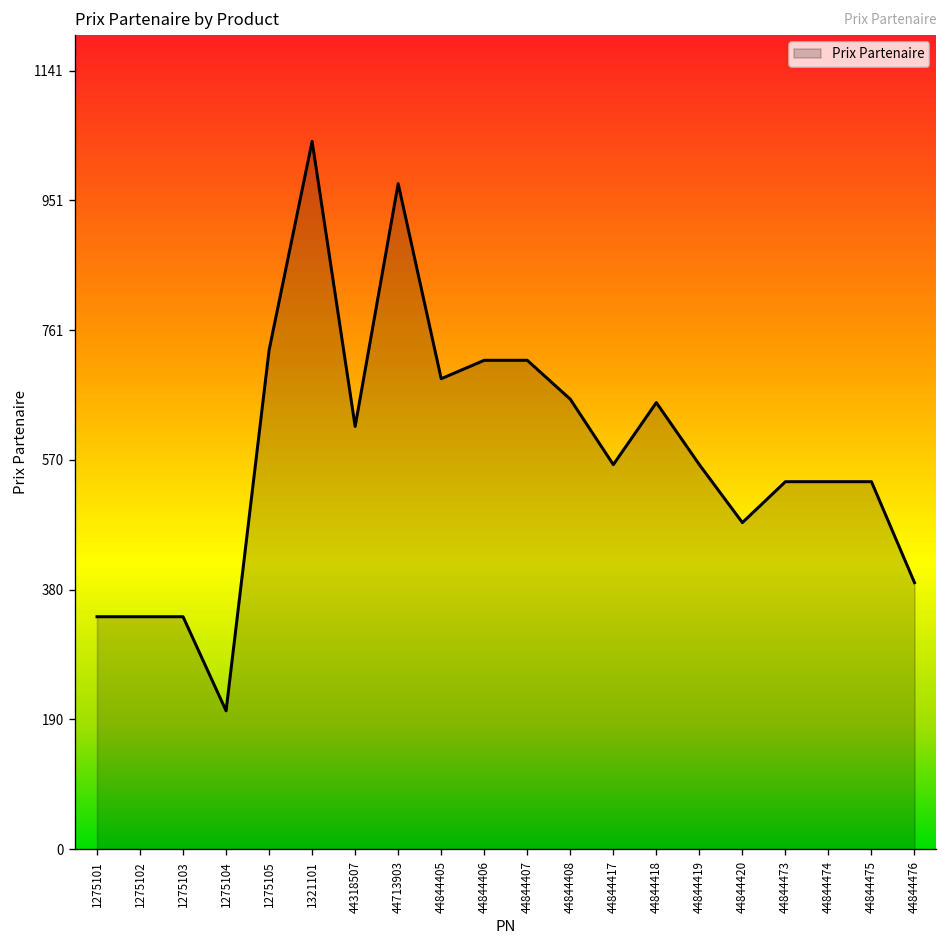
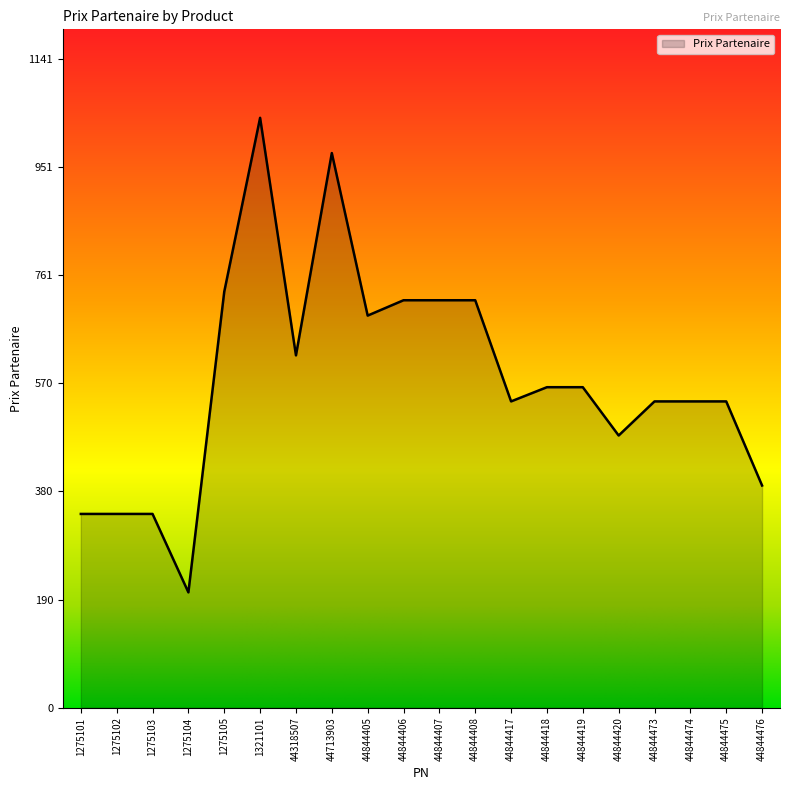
  {
    "1275101": 340,
    "1275102": 340,
    "1275103": 340,
    "1275104": 200,
    "1275105": 730,
    "1321101": 1040,
    "44318507": 620,
    "44713903": 980,
    "44844405": 690,
    "44844406": 720,
    "44844407": 720,
-   "44844408": 660,
-   "44844417": 560,
-   "44844418": 660,
+   "44844408": 720,
+   "44844417": 540,
+   "44844418": 560,
    "44844419": 560,
    "44844420": 480,
    "44844473": 540,
    "44844474": 540,
    "44844475": 540,
    "44844476": 390
  }
